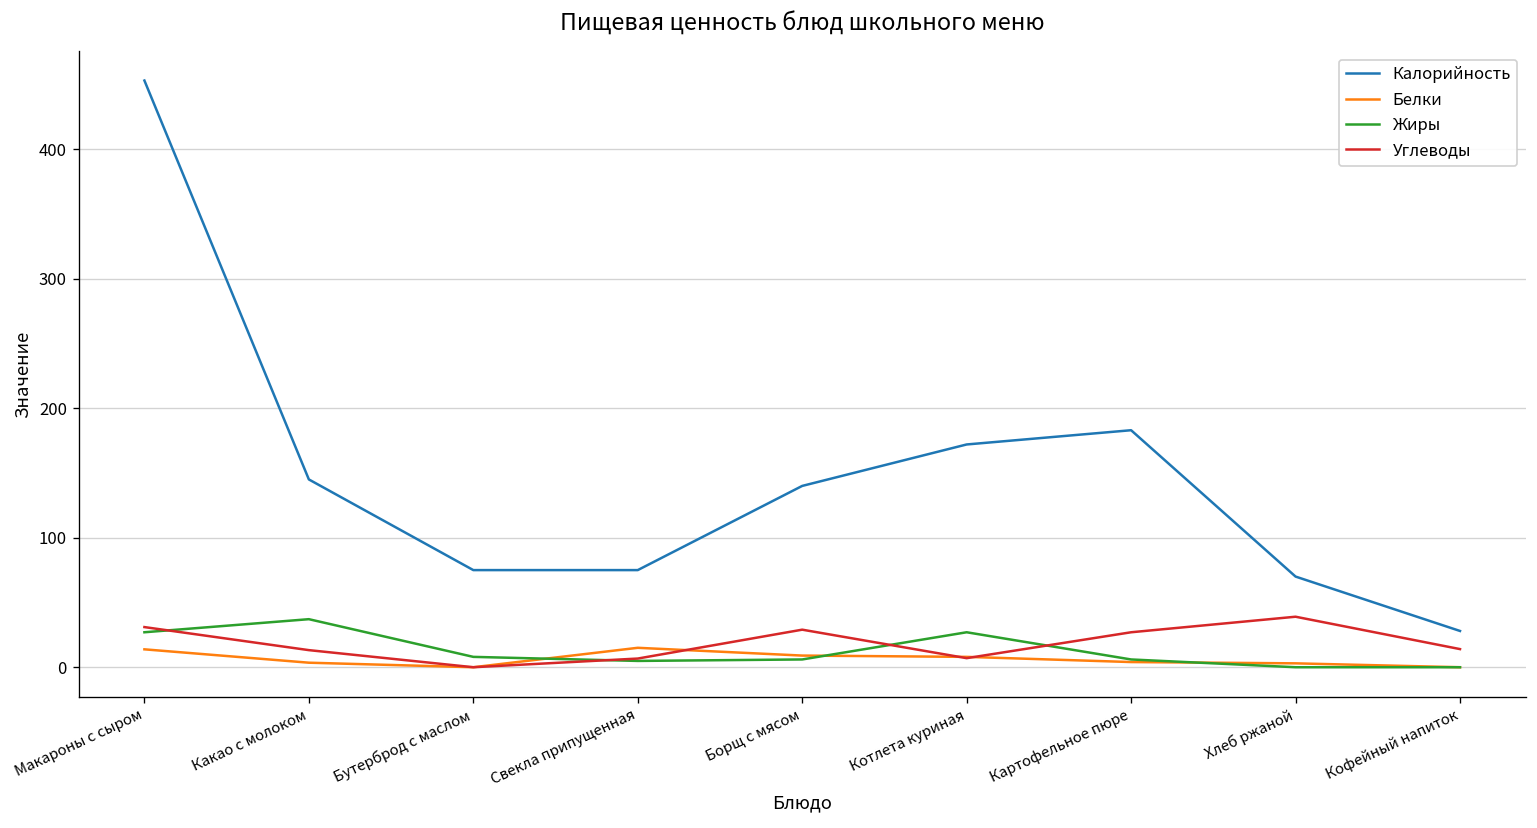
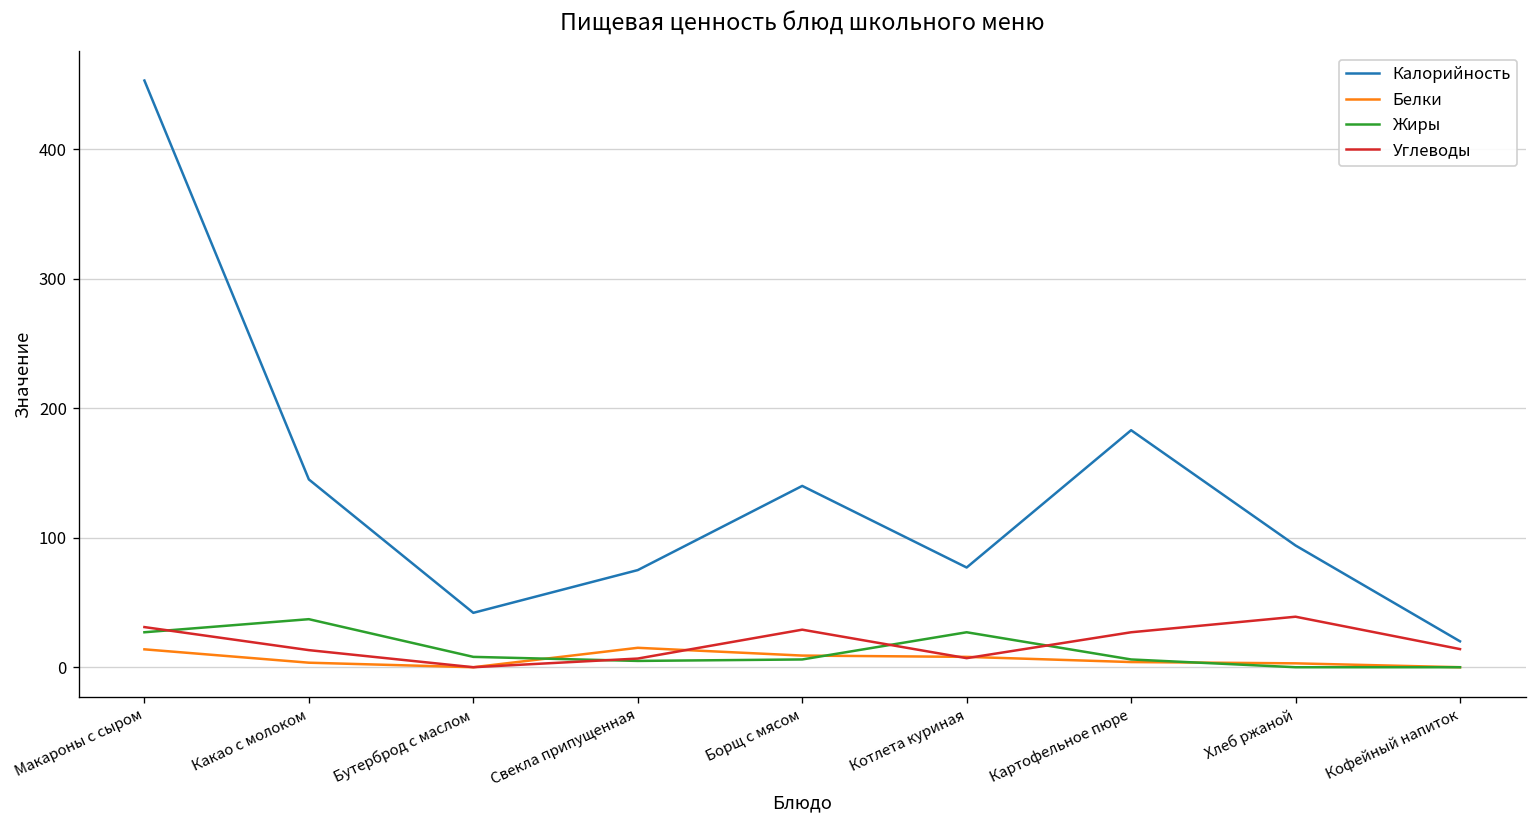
  {
    "Калорийность": {
      "Макароны с сыром": 453,
      "Какао с молоком": 145,
-     "Бутерброд с маслом": 75,
+     "Бутерброд с маслом": 42,
      "Свекла припущенная": 75,
      "Борщ с мясом": 140,
-     "Котлета куриная": 172,
+     "Котлета куриная": 77,
      "Картофельное пюре": 183,
-     "Хлеб ржаной": 70,
-     "Кофейный напиток": 28
+     "Хлеб ржаной": 94,
+     "Кофейный напиток": 20
    },
    "Белки": {
      "Макароны с сыром": 14,
      "Какао с молоком": 4,
      "Свекла припущенная": 15,
      "Борщ с мясом": 9,
      "Хлеб ржаной": 3
    },
    "Жиры": {
      "Макароны с сыром": 27,
      "Какао с молоком": 37,
      "Бутерброд с маслом": 8,
      "Борщ с мясом": 6,
      "Котлета куриная": 27,
      "Хлеб ржаной": 0
    },
    "Углеводы": {
      "Макароны с сыром": 31,
      "Какао с молоком": 13,
      "Борщ с мясом": 29,
      "Картофельное пюре": 27,
      "Хлеб ржаной": 39,
      "Кофейный напиток": 14
    }
  }
